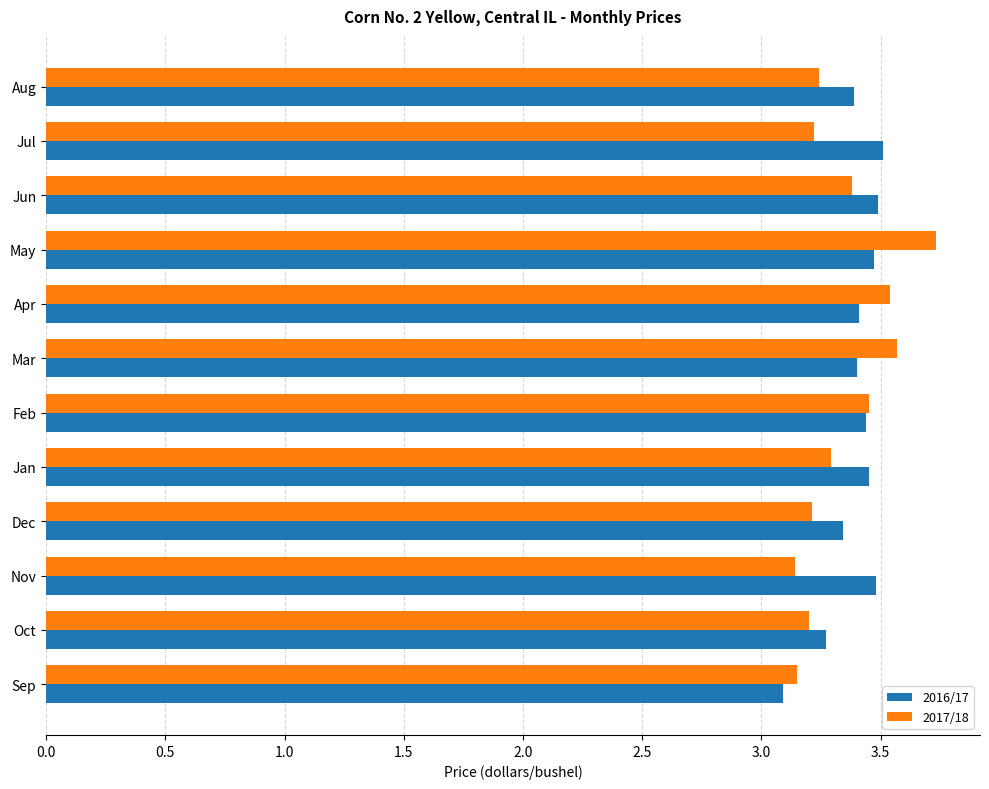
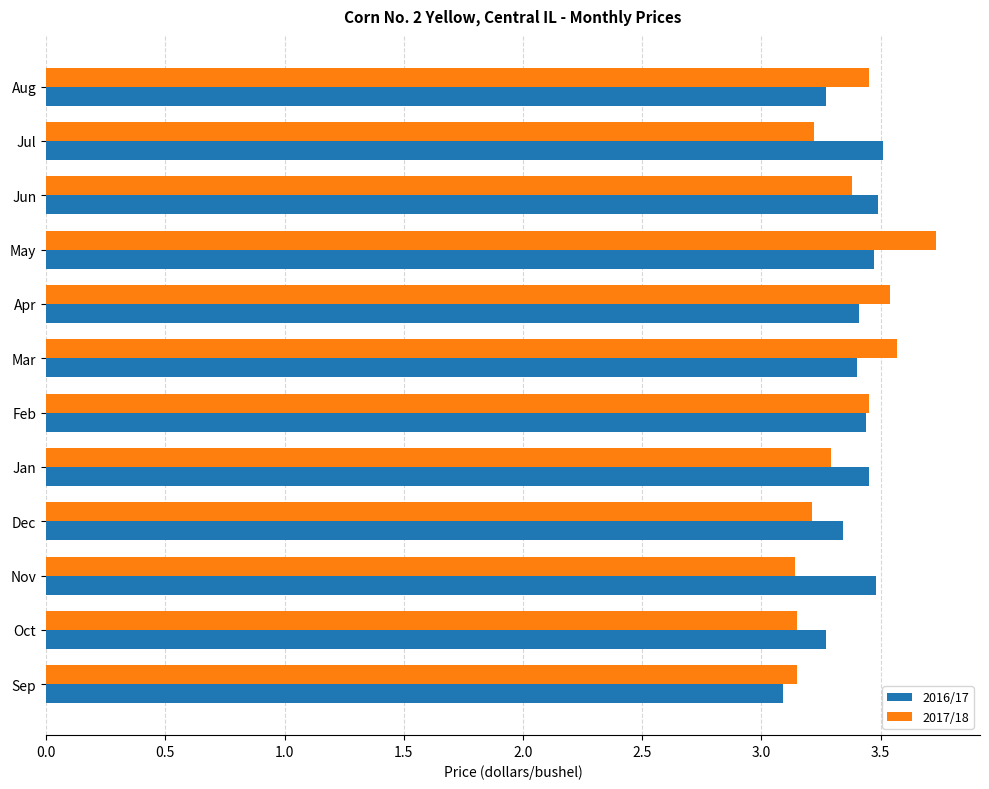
  {
    "2016/17": {
-     "Aug": 3.39,
+     "Aug": 3.27,
      "Jul": 3.51,
      "Jun": 3.49,
      "May": 3.47,
      "Apr": 3.41,
      "Mar": 3.40,
      "Feb": 3.44,
      "Jan": 3.45,
      "Dec": 3.34,
      "Nov": 3.48,
      "Oct": 3.27,
      "Sep": 3.09
    },
    "2017/18": {
-     "Aug": 3.24,
+     "Aug": 3.45,
      "Jul": 3.22,
      "Jun": 3.38,
      "May": 3.73,
      "Apr": 3.54,
      "Mar": 3.57,
      "Feb": 3.45,
      "Jan": 3.29,
      "Dec": 3.21,
      "Nov": 3.14,
-     "Oct": 3.20,
+     "Oct": 3.15,
      "Sep": 3.15
    }
  }
